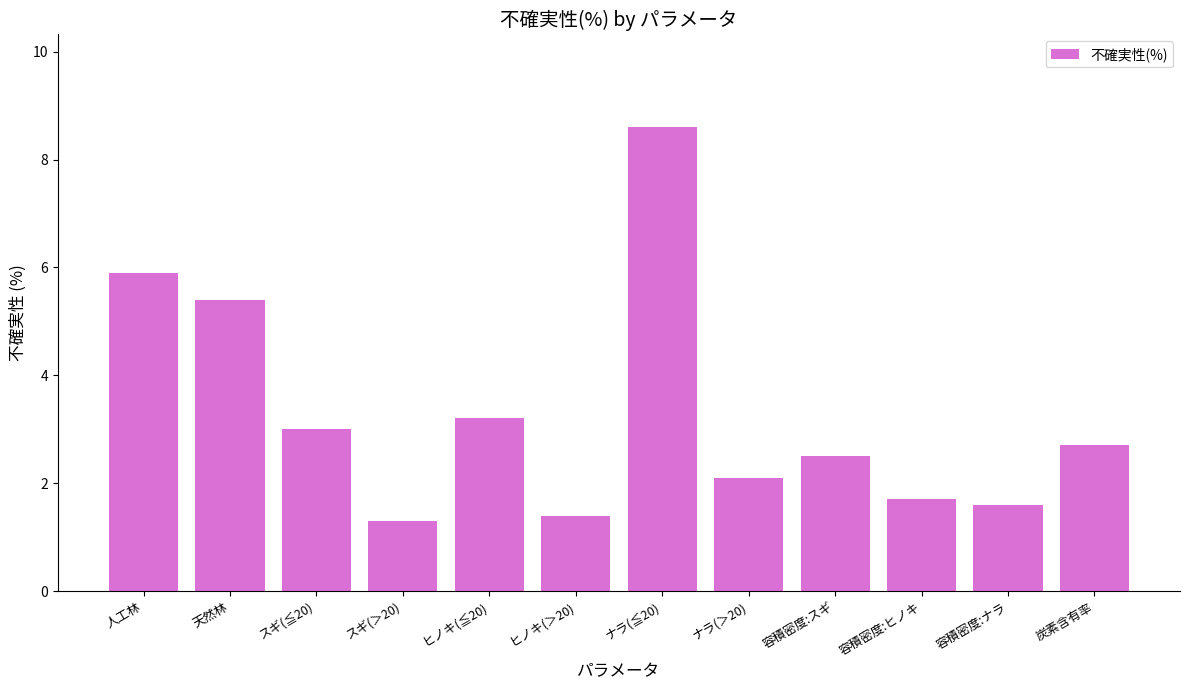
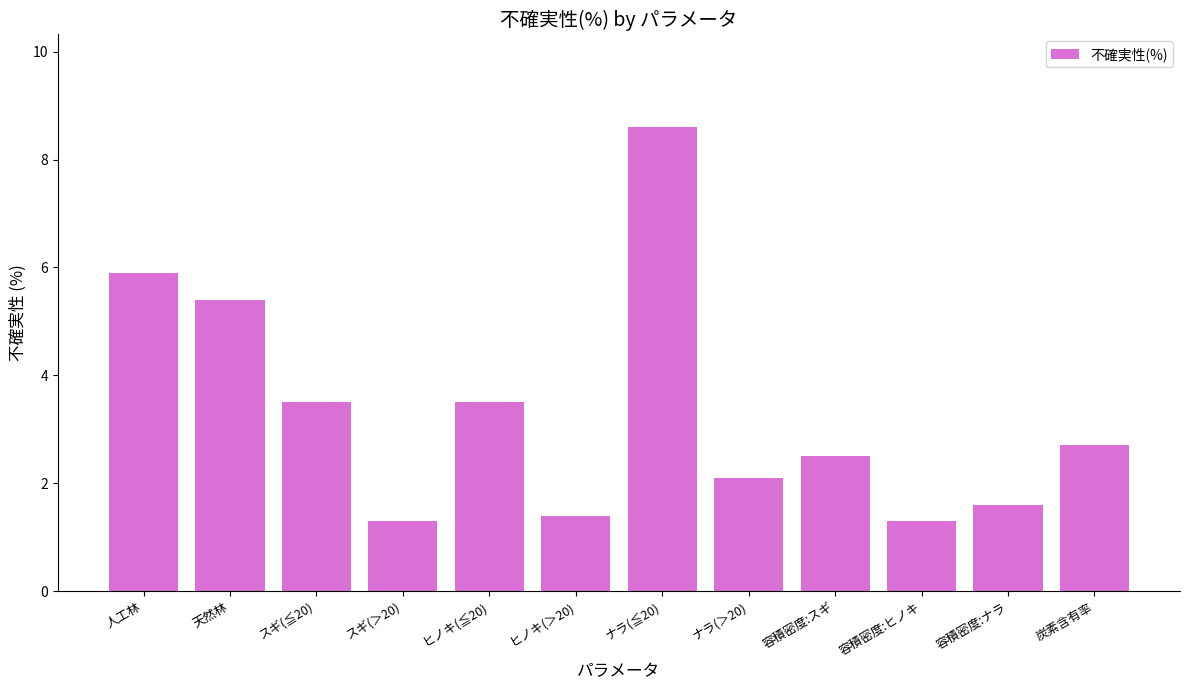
  {
    "人工林": 5.9,
    "天然林": 5.4,
-   "スギ(≦20)": 3.0,
+   "スギ(≦20)": 3.5,
    "スギ(＞20)": 1.3,
-   "ヒノキ(≦20)": 3.2,
+   "ヒノキ(≦20)": 3.5,
    "ヒノキ(＞20)": 1.4,
    "ナラ(≦20)": 8.6,
    "ナラ(＞20)": 2.1,
    "容積密度:スギ": 2.5,
-   "容積密度:ヒノキ": 1.7,
+   "容積密度:ヒノキ": 1.3,
    "容積密度:ナラ": 1.6,
    "炭素含有率": 2.7
  }
